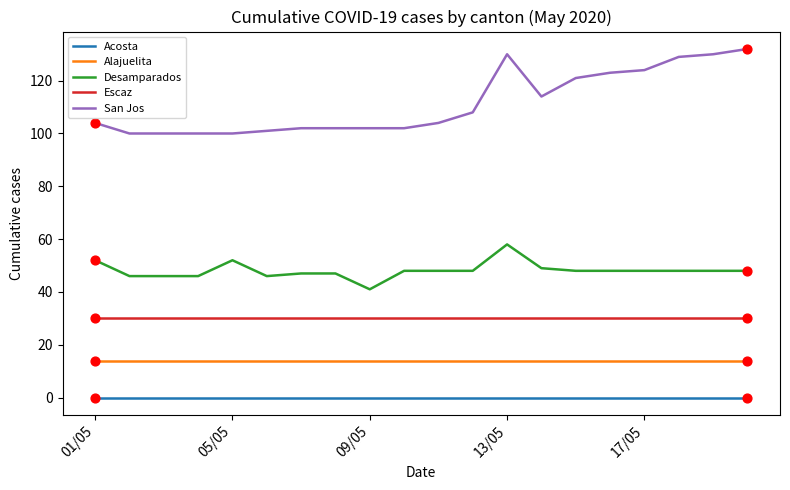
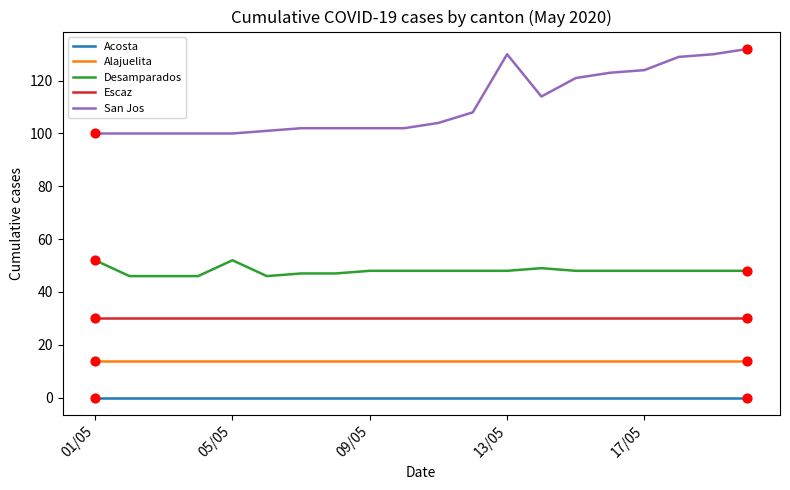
  {
    "Acosta": {
      "05/05": 0,
      "09/05": 0,
      "13/05": 0,
      "17/05": 0
    },
    "Alajuelita": {
      "05/05": 14,
      "09/05": 14,
      "13/05": 14,
      "17/05": 14
    },
    "Desamparados": {
      "05/05": 52,
-     "09/05": 41,
-     "13/05": 58,
+     "09/05": 48,
+     "13/05": 48,
      "17/05": 48
    },
    "Escaz": {
      "05/05": 30,
      "09/05": 30,
      "13/05": 30,
      "17/05": 30
    },
    "San Jos": {
-     "01/05": 104,
+     "01/05": 100,
      "05/05": 100,
      "09/05": 102,
      "13/05": 130,
      "17/05": 124
    }
  }
